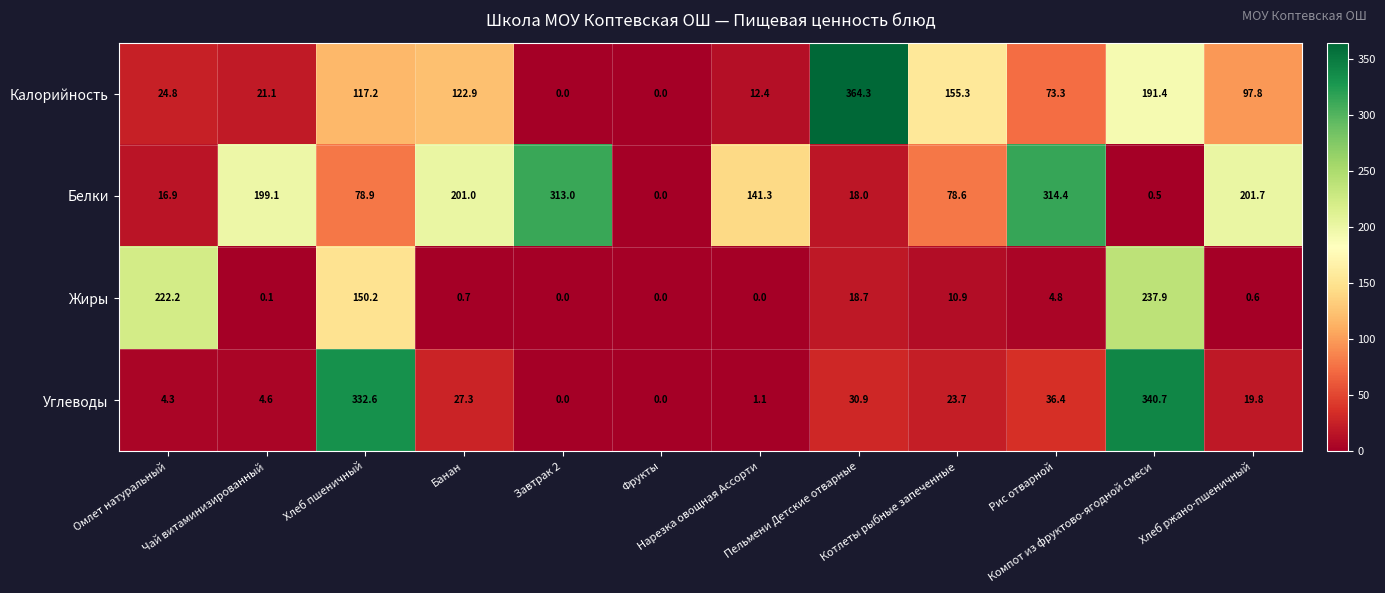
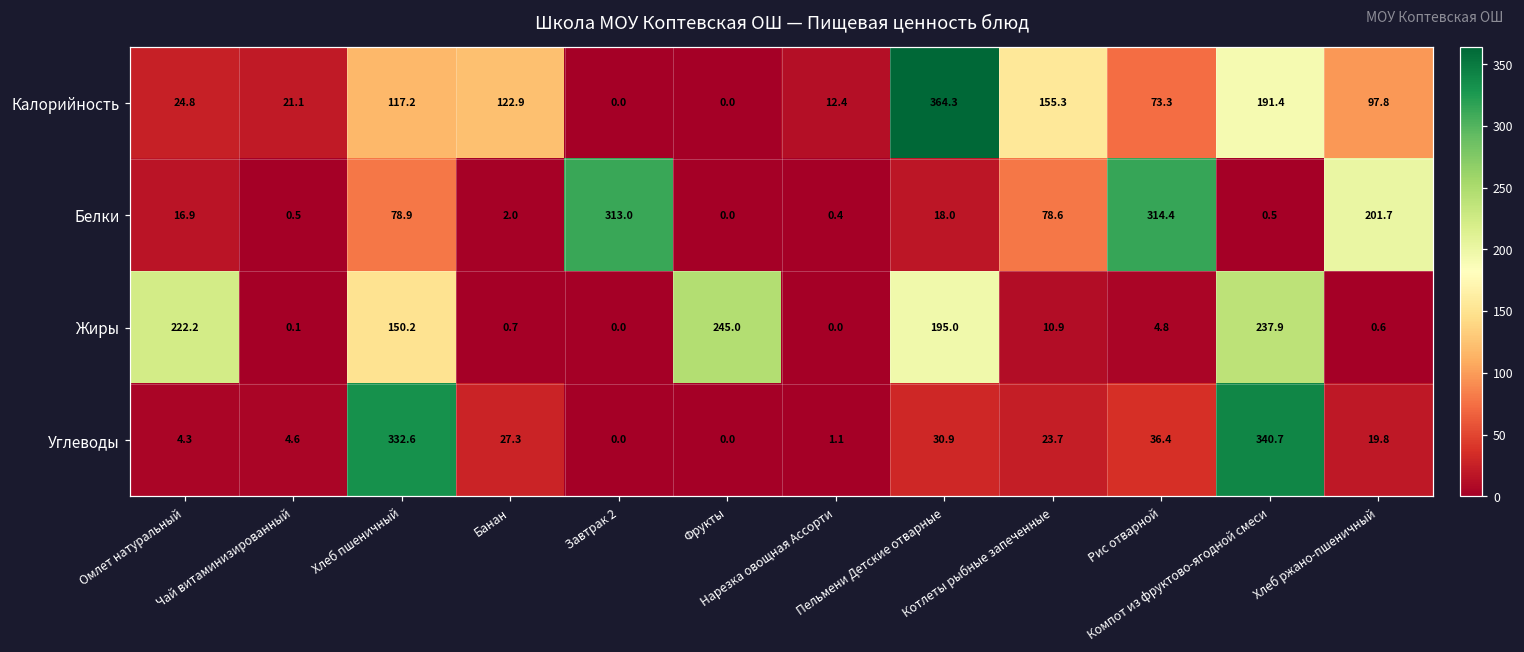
  {
    "Калорийность": {
      "Омлет натуральный": 24.8,
      "Чай витаминизированный": 21.1,
      "Хлеб пшеничный": 117.2,
      "Банан": 122.9,
      "Завтрак 2": 0.0,
      "Фрукты": 0.0,
      "Нарезка овощная Ассорти": 12.4,
      "Пельмени Детские отварные": 364.3,
      "Котлеты рыбные запеченные": 155.3,
      "Рис отварной": 73.3,
      "Компот из фруктово-ягодной смеси": 191.4,
      "Хлеб ржано-пшеничный": 97.8
    },
    "Белки": {
      "Омлет натуральный": 16.9,
-     "Чай витаминизированный": 199.1,
+     "Чай витаминизированный": 0.5,
      "Хлеб пшеничный": 78.9,
-     "Банан": 201.0,
+     "Банан": 2.0,
      "Завтрак 2": 313.0,
      "Фрукты": 0.0,
-     "Нарезка овощная Ассорти": 141.3,
+     "Нарезка овощная Ассорти": 0.4,
      "Пельмени Детские отварные": 18.0,
      "Котлеты рыбные запеченные": 78.6,
      "Рис отварной": 314.4,
      "Компот из фруктово-ягодной смеси": 0.5,
      "Хлеб ржано-пшеничный": 201.7
    },
    "Жиры": {
      "Омлет натуральный": 222.2,
      "Чай витаминизированный": 0.1,
      "Хлеб пшеничный": 150.2,
      "Банан": 0.7,
      "Завтрак 2": 0.0,
-     "Фрукты": 0.0,
+     "Фрукты": 245.0,
      "Нарезка овощная Ассорти": 0.0,
-     "Пельмени Детские отварные": 18.7,
+     "Пельмени Детские отварные": 195.0,
      "Котлеты рыбные запеченные": 10.9,
      "Рис отварной": 4.8,
      "Компот из фруктово-ягодной смеси": 237.9,
      "Хлеб ржано-пшеничный": 0.6
    },
    "Углеводы": {
      "Омлет натуральный": 4.3,
      "Чай витаминизированный": 4.6,
      "Хлеб пшеничный": 332.6,
      "Банан": 27.3,
      "Завтрак 2": 0.0,
      "Фрукты": 0.0,
      "Нарезка овощная Ассорти": 1.1,
      "Пельмени Детские отварные": 30.9,
      "Котлеты рыбные запеченные": 23.7,
      "Рис отварной": 36.4,
      "Компот из фруктово-ягодной смеси": 340.7,
      "Хлеб ржано-пшеничный": 19.8
    }
  }
